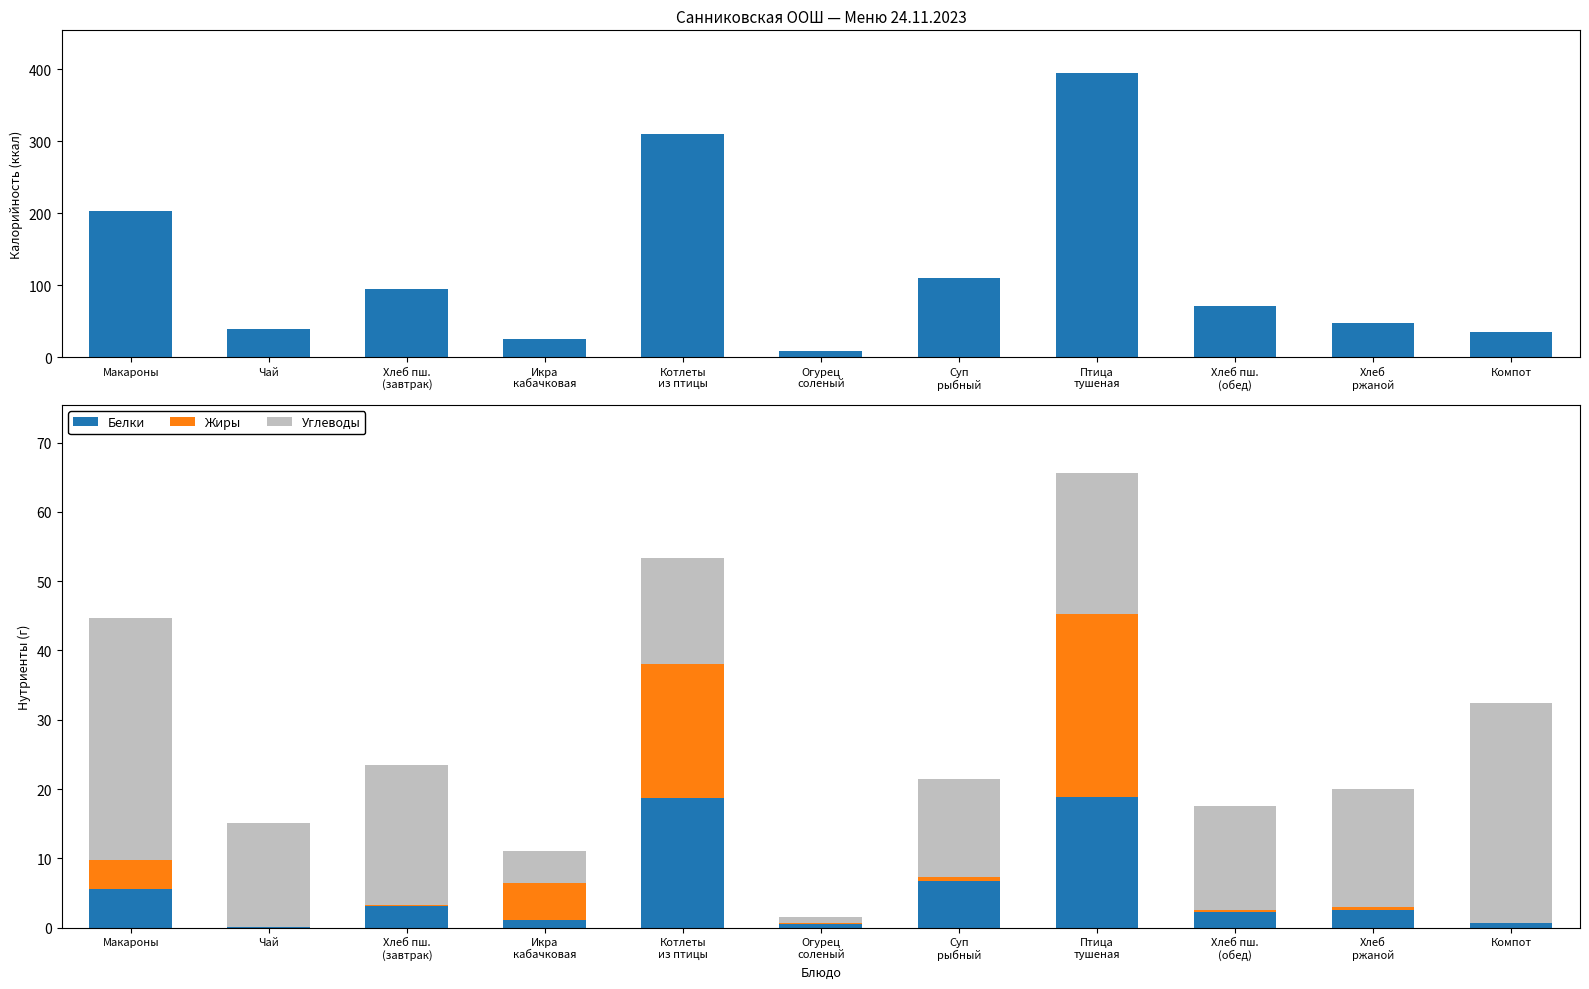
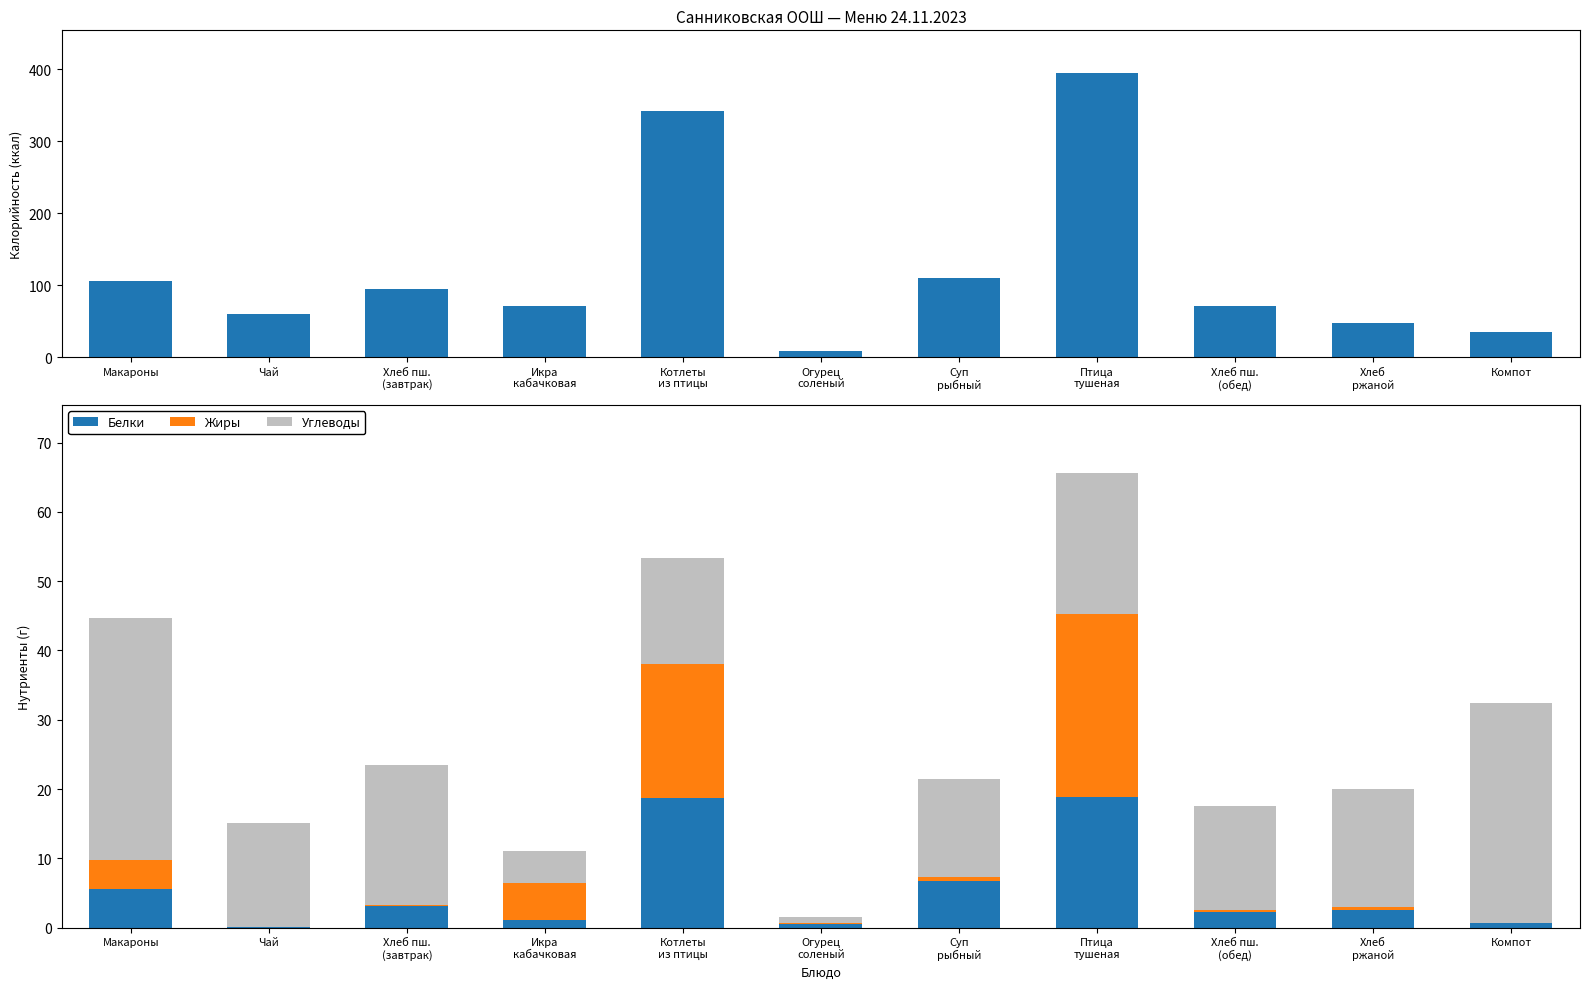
  {
    "Санниковская ООШ — Меню 24.11.2023": {
-     "Макароны": 200,
-     "Чай": 40,
+     "Макароны": 110,
+     "Чай": 60,
      "Хлеб пш. (завтрак)": 90,
-     "Икра кабачковая": 30,
-     "Котлеты из птицы": 310,
+     "Икра кабачковая": 70,
+     "Котлеты из птицы": 340,
      "Огурец соленый": 10,
      "Суп рыбный": 110,
      "Птица тушеная": 390,
      "Хлеб пш. (обед)": 70,
      "Хлеб ржаной": 50,
      "Компот": 40
    }
  }
